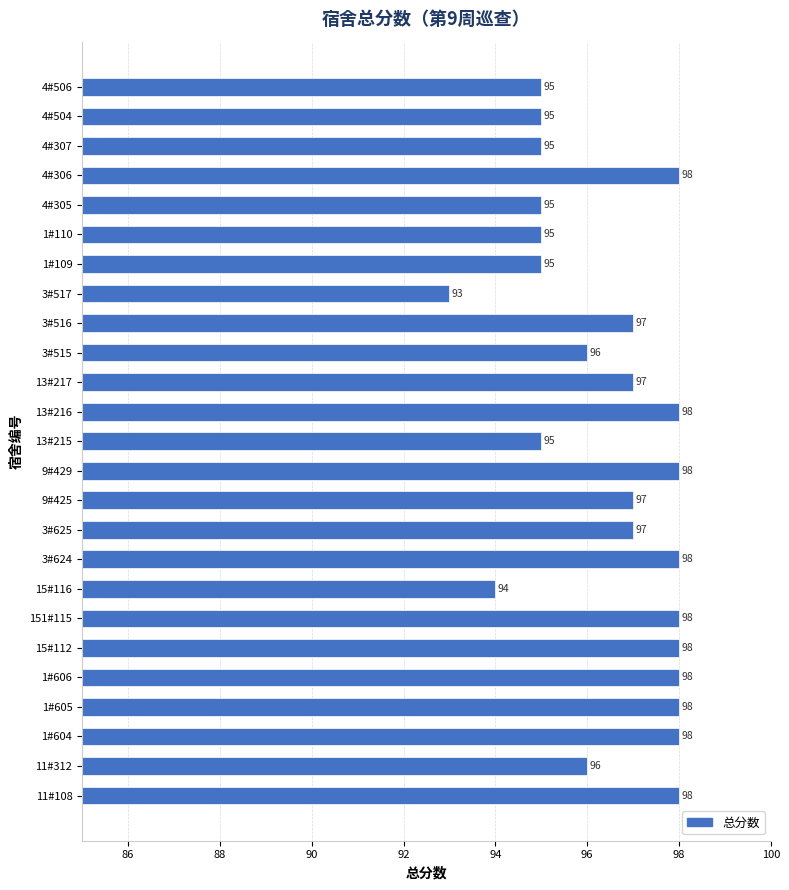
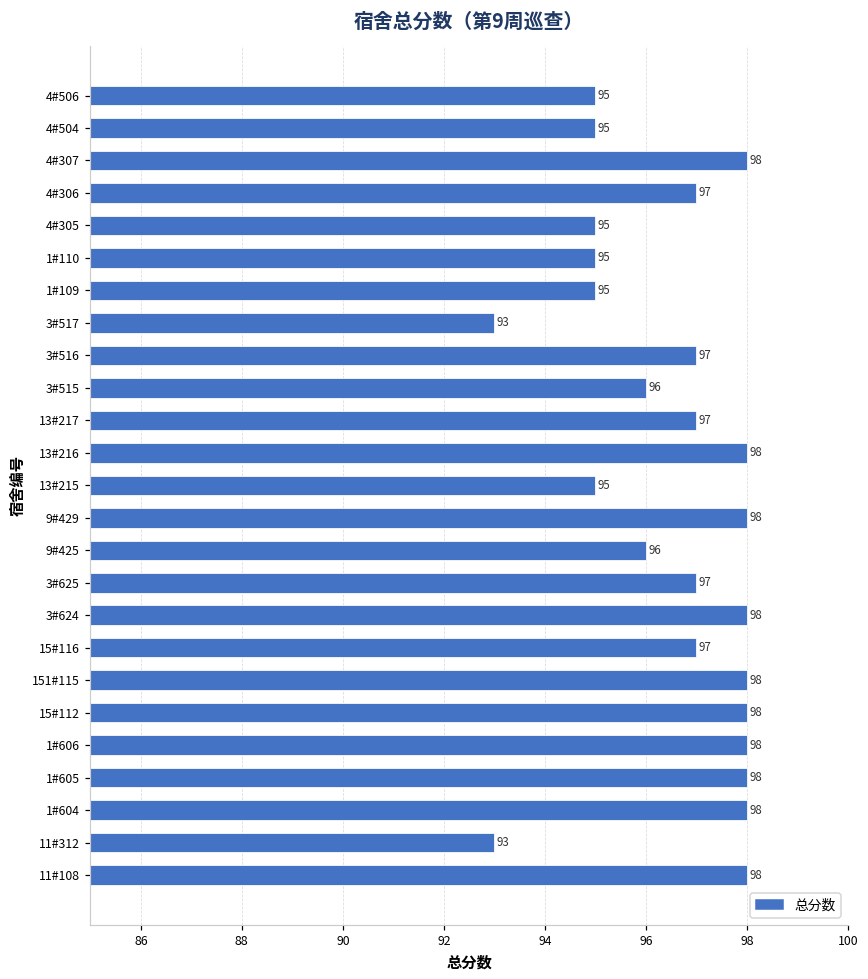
  {
    "4#506": 95,
    "4#504": 95,
-   "4#307": 95,
-   "4#306": 98,
+   "4#307": 98,
+   "4#306": 97,
    "4#305": 95,
    "1#110": 95,
    "1#109": 95,
    "3#517": 93,
    "3#516": 97,
    "3#515": 96,
    "13#217": 97,
    "13#216": 98,
    "13#215": 95,
    "9#429": 98,
-   "9#425": 97,
+   "9#425": 96,
    "3#625": 97,
    "3#624": 98,
-   "15#116": 94,
+   "15#116": 97,
    "151#115": 98,
    "15#112": 98,
    "1#606": 98,
    "1#605": 98,
    "1#604": 98,
-   "11#312": 96,
+   "11#312": 93,
    "11#108": 98
  }
